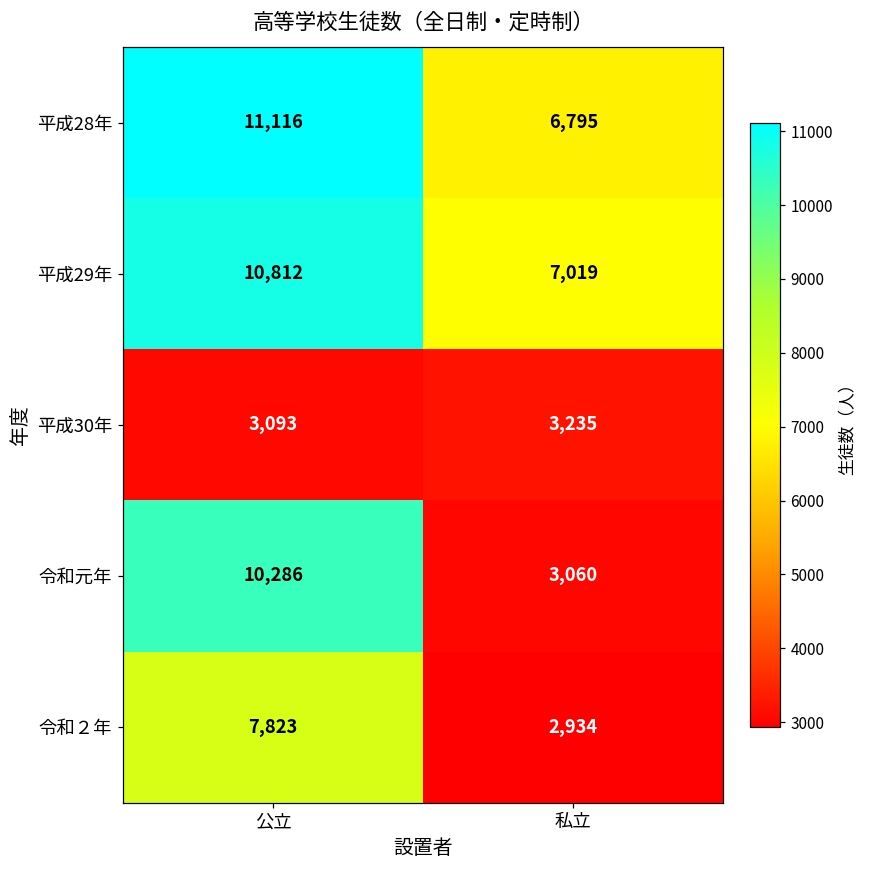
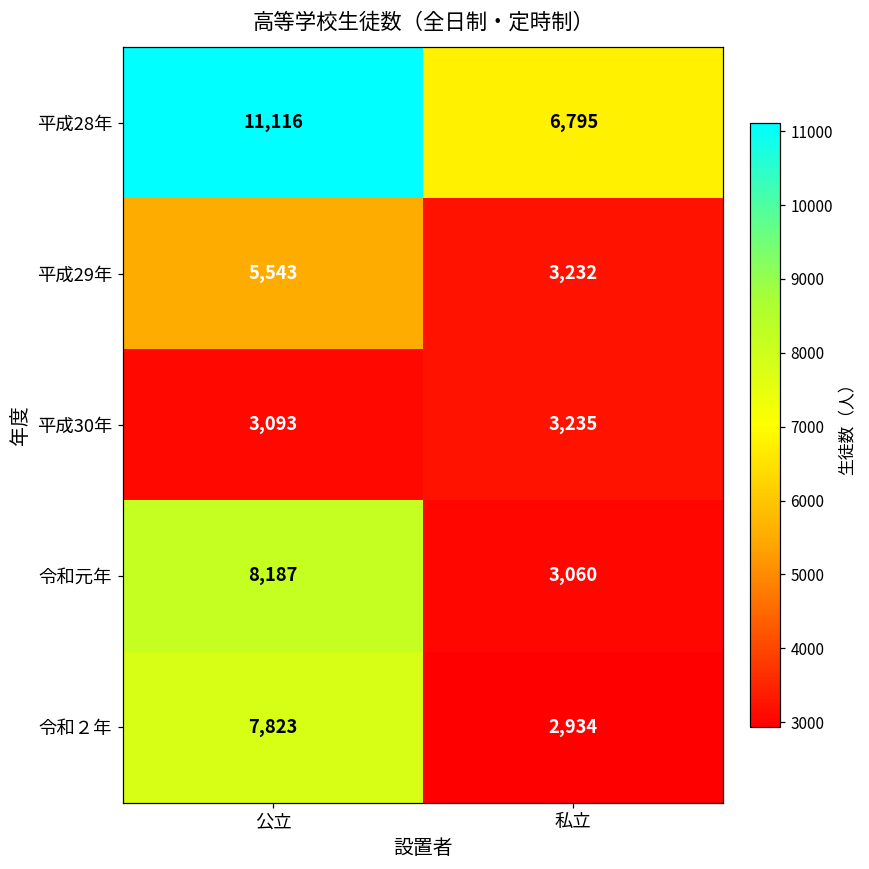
  {
    "平成28年": {
      "公立": "11,116",
      "私立": "6,795"
    },
    "平成29年": {
-     "公立": "10,812",
-     "私立": "7,019"
+     "公立": "5,543",
+     "私立": "3,232"
    },
    "平成30年": {
      "公立": "3,093",
      "私立": "3,235"
    },
    "令和元年": {
-     "公立": "10,286",
+     "公立": "8,187",
      "私立": "3,060"
    },
    "令和２年": {
      "公立": "7,823",
      "私立": "2,934"
    }
  }
